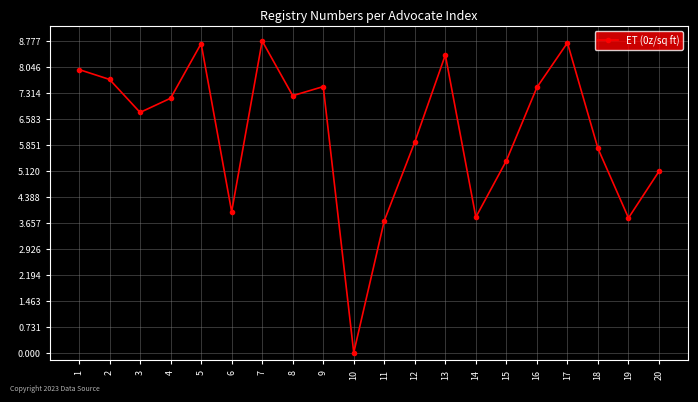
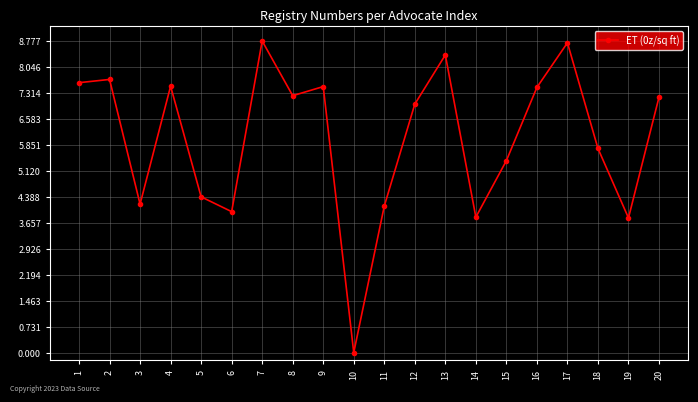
  {
-   "1": 8.0,
+   "1": 7.6,
    "2": 7.7,
-   "3": 6.8,
-   "4": 7.2,
-   "5": 8.7,
+   "3": 4.2,
+   "4": 7.5,
+   "5": 4.4,
    "6": 4.0,
    "7": 8.8,
    "8": 7.2,
    "9": 7.5,
    "10": 0.0,
-   "11": 3.7,
-   "12": 5.9,
+   "11": 4.1,
+   "12": 7.0,
    "13": 8.4,
    "14": 3.8,
    "15": 5.4,
    "16": 7.5,
    "17": 8.7,
    "18": 5.7,
    "19": 3.8,
-   "20": 5.1
+   "20": 7.2
  }
